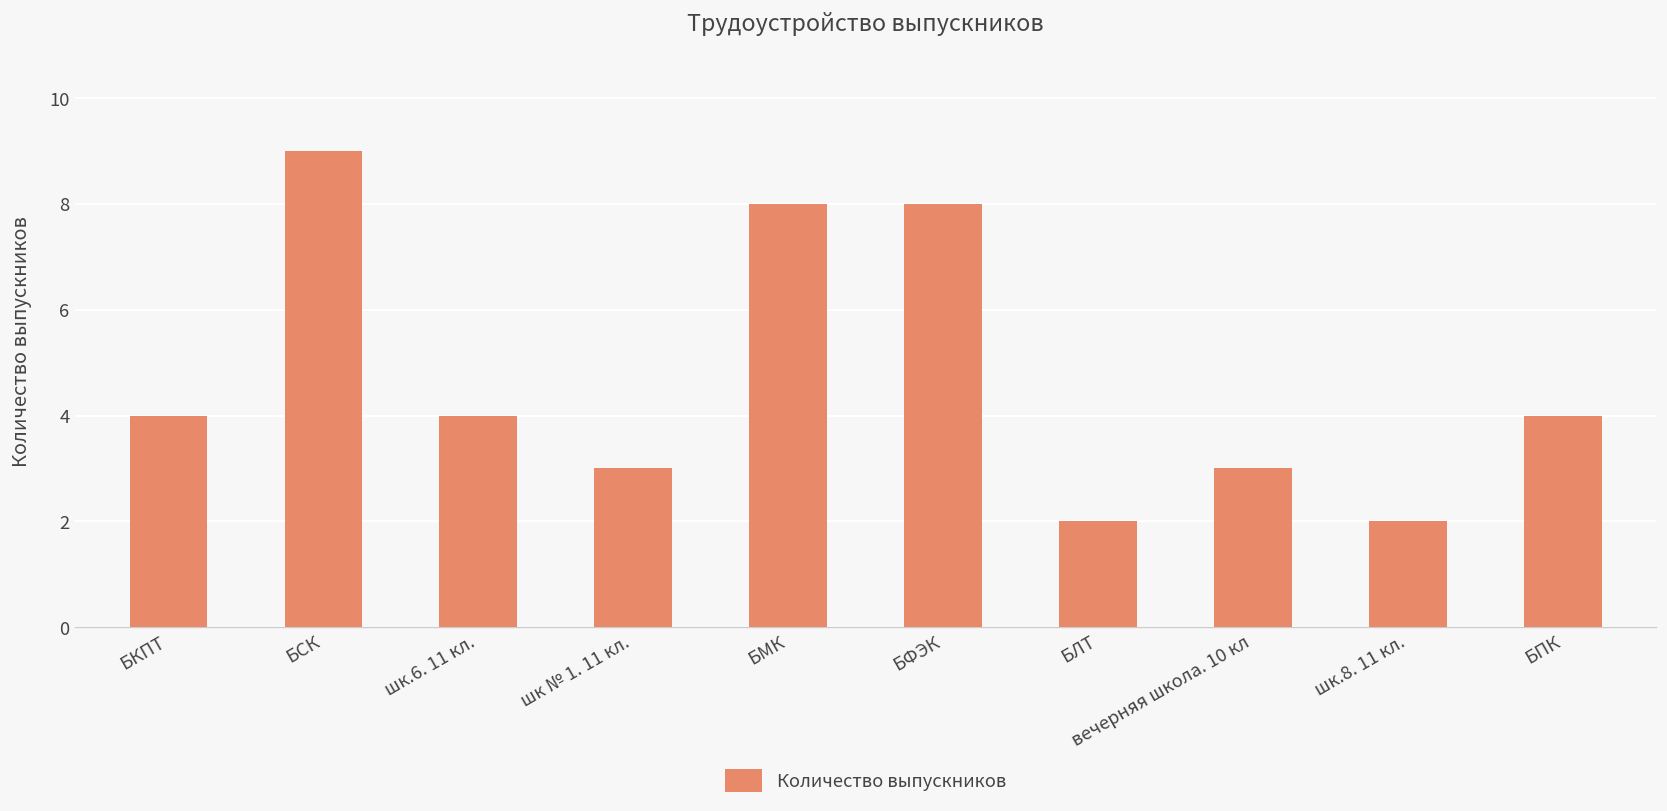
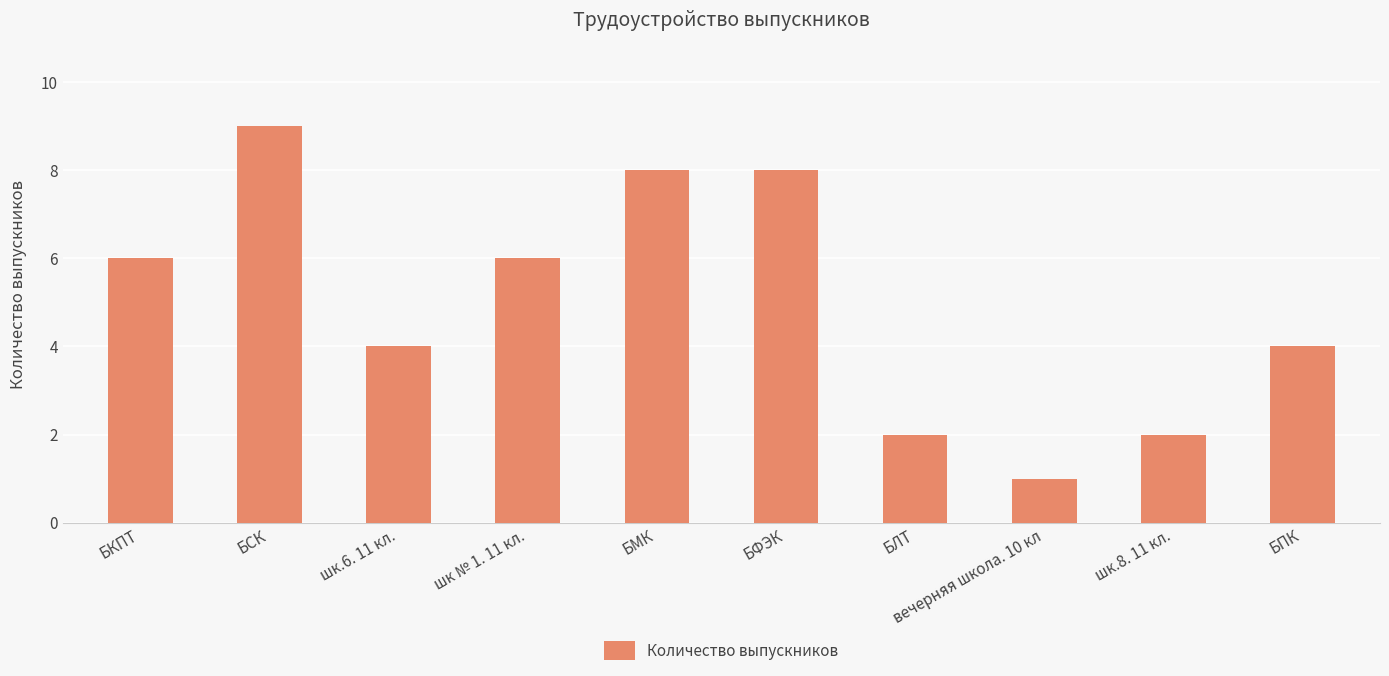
  {
-   "БКПТ": 4,
+   "БКПТ": 6,
    "БСК": 9,
    "шк.6. 11 кл.": 4,
-   "шк № 1. 11 кл.": 3,
+   "шк № 1. 11 кл.": 6,
    "БМК": 8,
    "БФЭК": 8,
    "БЛТ": 2,
-   "вечерняя школа. 10 кл": 3,
+   "вечерняя школа. 10 кл": 1,
    "шк.8. 11 кл.": 2,
    "БПК": 4
  }
